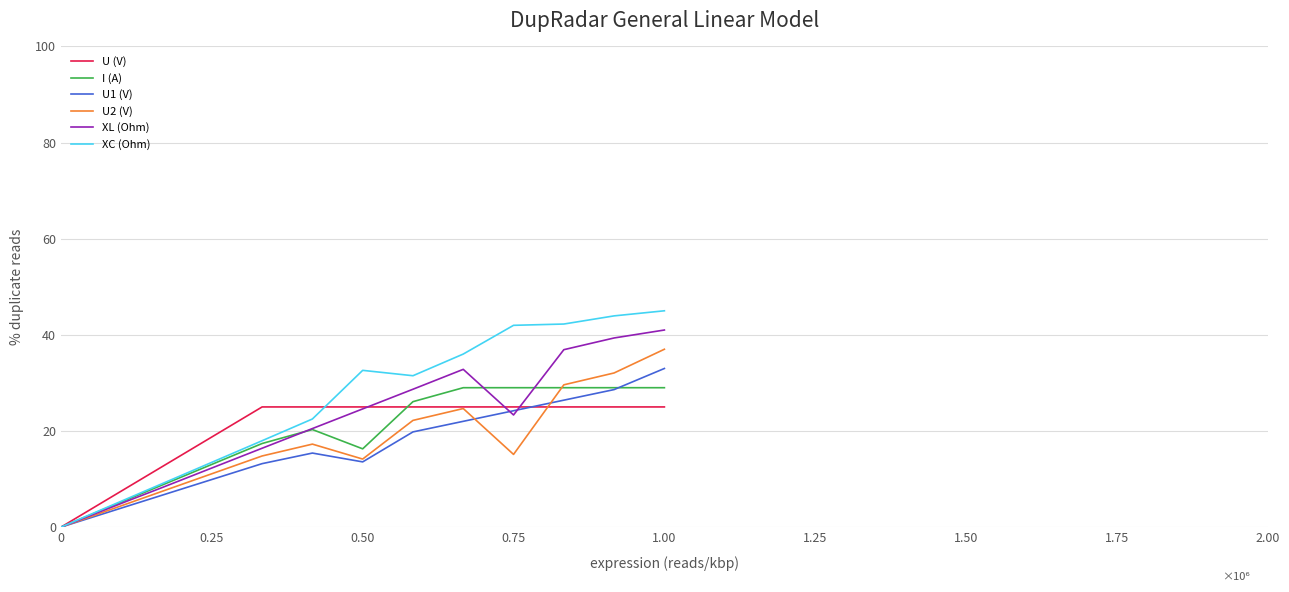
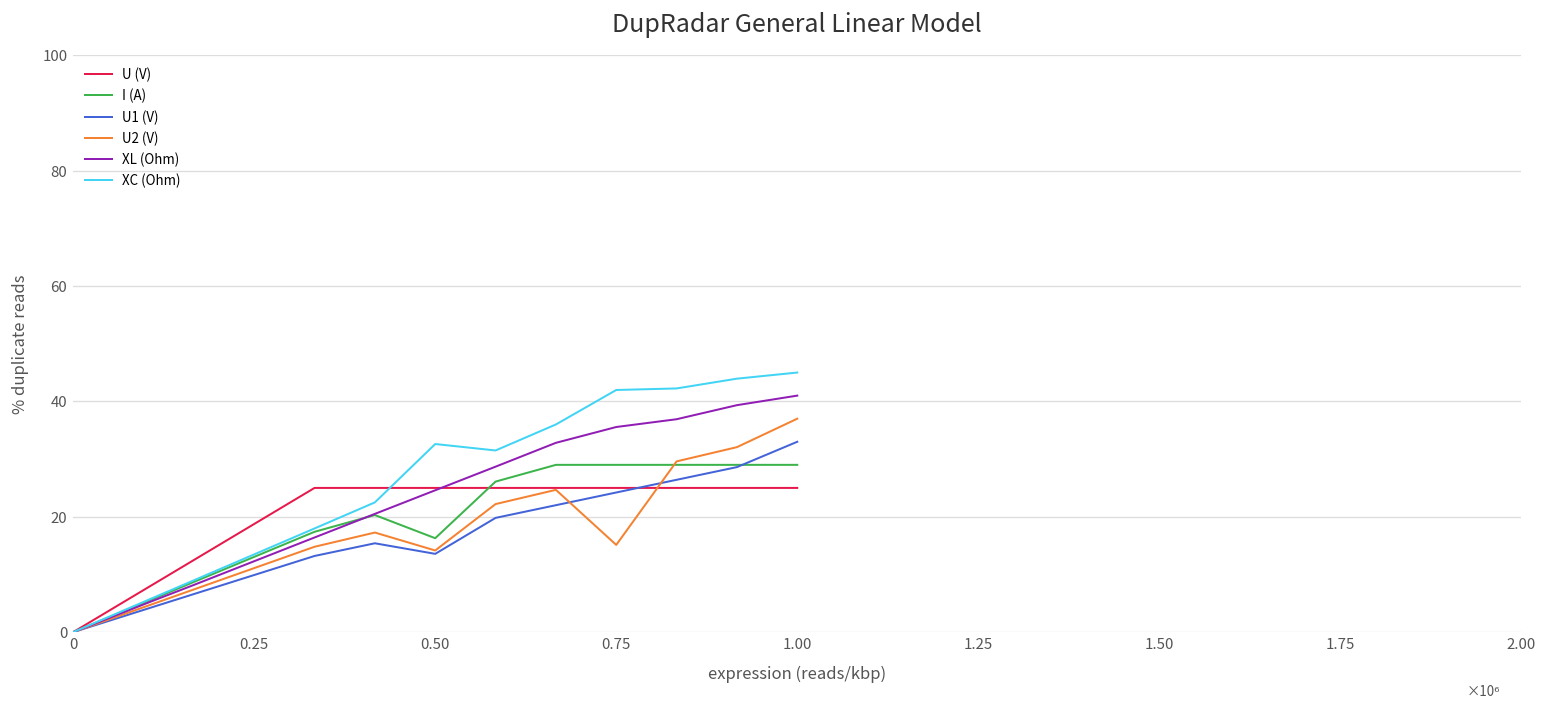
  {
    "U (V)": {
      "0.75": 25,
      "1.00": 25
    },
    "I (A)": {
      "0.50": 16,
      "0.75": 29,
      "1.00": 29
    },
    "U1 (V)": {
      "0.50": 14,
      "0.75": 24,
      "1.00": 33
    },
    "U2 (V)": {
      "0.50": 14,
      "0.75": 15,
      "1.00": 37
    },
    "XL (Ohm)": {
-     "0.75": 23,
+     "0.75": 36,
      "1.00": 41
    },
    "XC (Ohm)": {
      "0.50": 33,
      "0.75": 42,
      "1.00": 45
    }
  }
